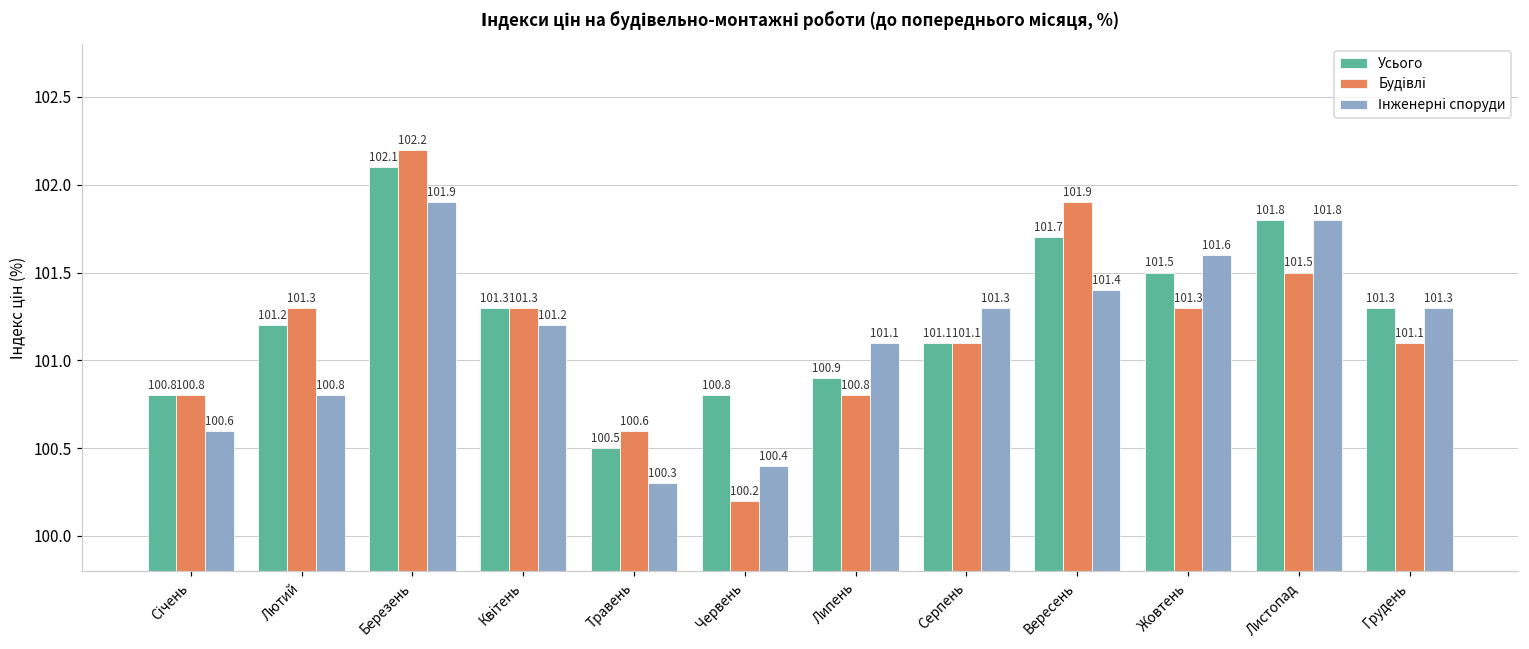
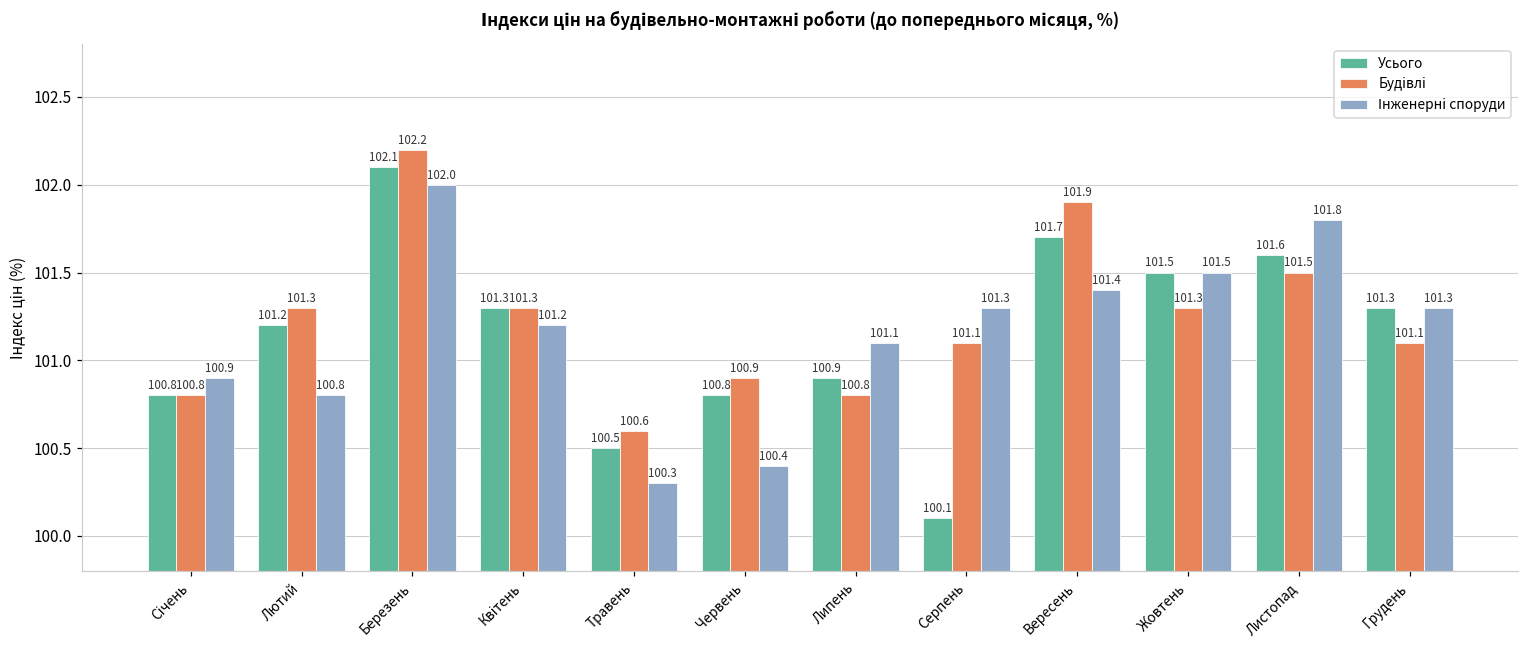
  {
    "Усього": {
      "Січень": 100.8,
      "Лютий": 101.2,
      "Березень": 102.1,
      "Квітень": 101.3,
      "Травень": 100.5,
      "Червень": 100.8,
      "Липень": 100.9,
-     "Серпень": 101.1,
+     "Серпень": 100.1,
      "Вересень": 101.7,
      "Жовтень": 101.5,
-     "Листопад": 101.8,
+     "Листопад": 101.6,
      "Грудень": 101.3
    },
    "Будівлі": {
      "Січень": 100.8,
      "Лютий": 101.3,
      "Березень": 102.2,
      "Квітень": 101.3,
      "Травень": 100.6,
-     "Червень": 100.2,
+     "Червень": 100.9,
      "Липень": 100.8,
      "Серпень": 101.1,
      "Вересень": 101.9,
      "Жовтень": 101.3,
      "Листопад": 101.5,
      "Грудень": 101.1
    },
    "Інженерні споруди": {
-     "Січень": 100.6,
+     "Січень": 100.9,
      "Лютий": 100.8,
-     "Березень": 101.9,
+     "Березень": 102.0,
      "Квітень": 101.2,
      "Травень": 100.3,
      "Червень": 100.4,
      "Липень": 101.1,
      "Серпень": 101.3,
      "Вересень": 101.4,
-     "Жовтень": 101.6,
+     "Жовтень": 101.5,
      "Листопад": 101.8,
      "Грудень": 101.3
    }
  }
